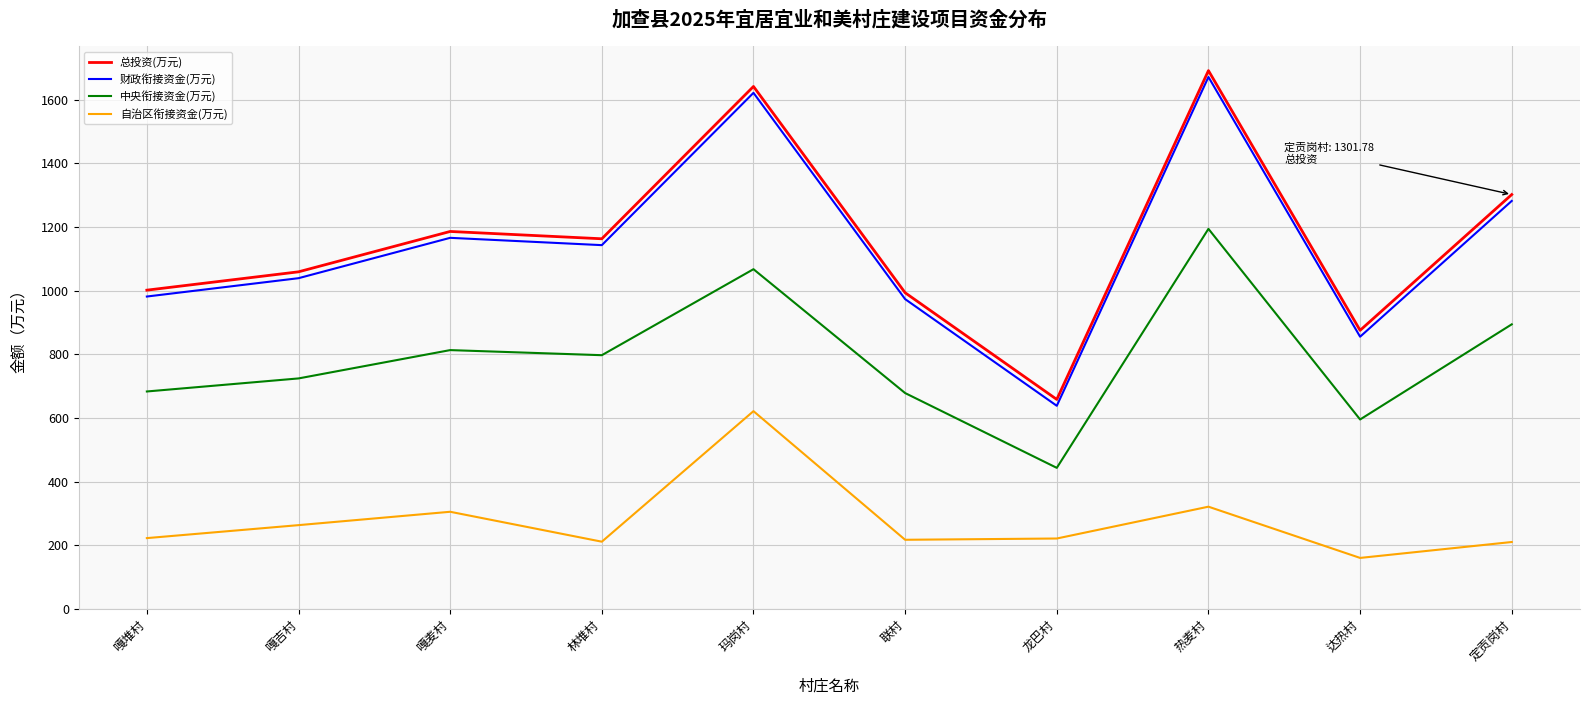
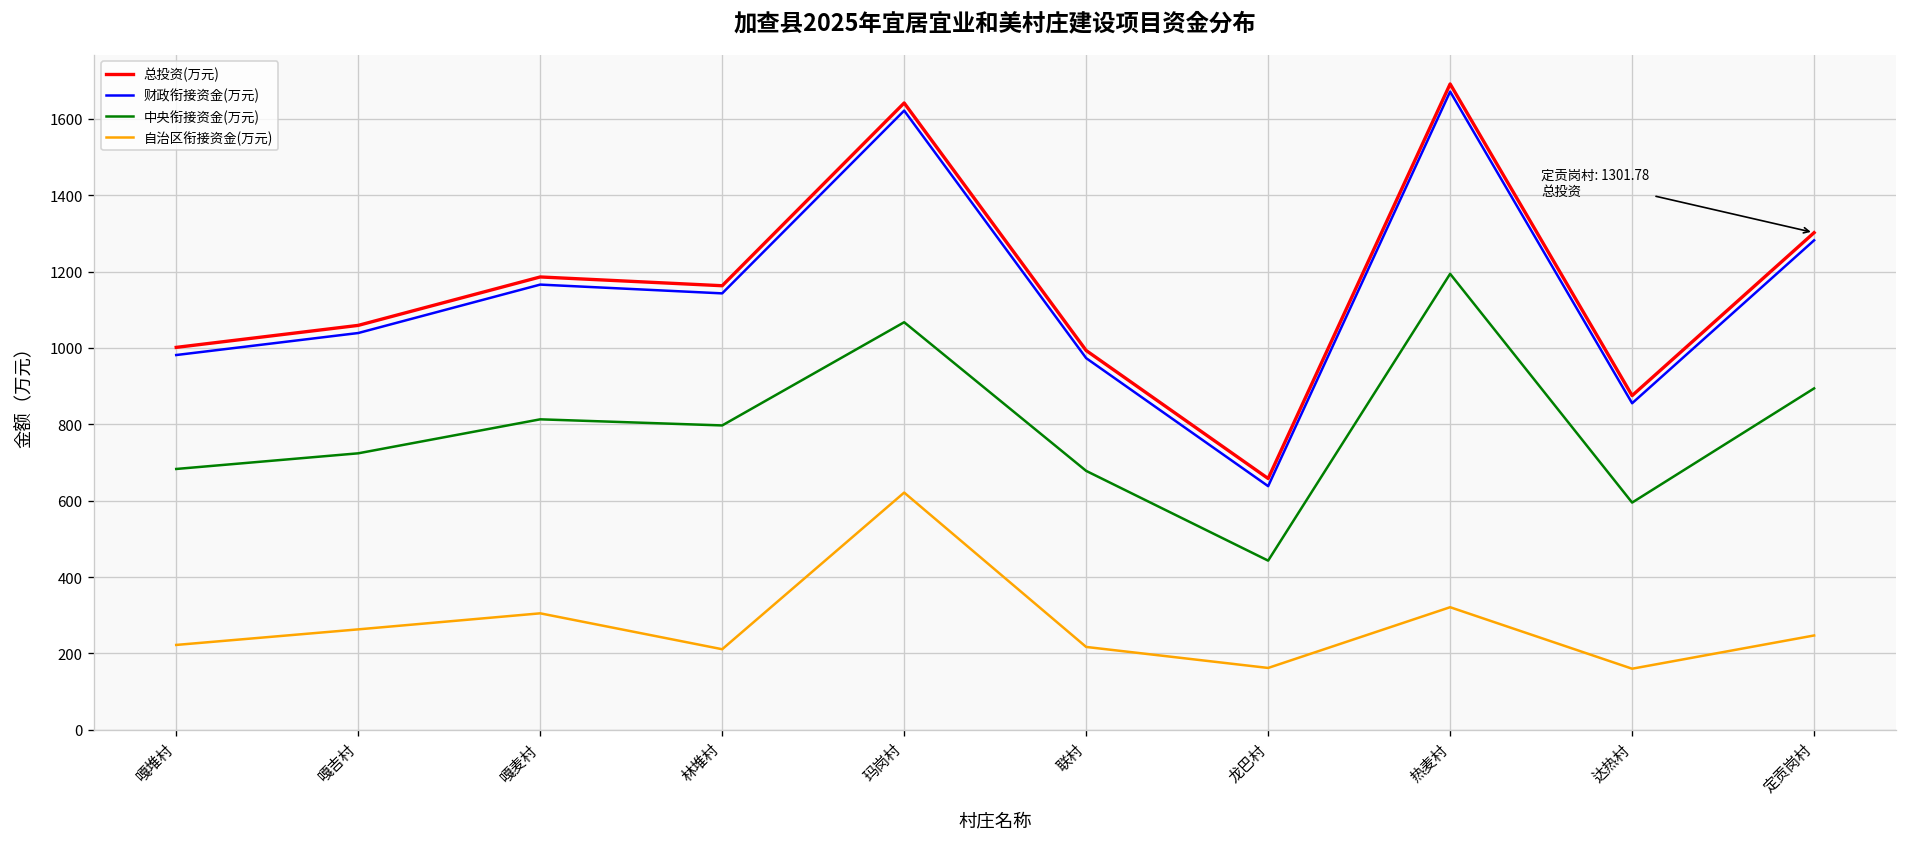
  {
    "总投资(万元)": {
      "定贡岗村": 1301.78
    },
    "财政衔接资金(万元)": {
      "嘎堆村": 980,
      "嘎吉村": 1040,
      "嘎麦村": 1170,
      "林堆村": 1140,
      "玛岗村": 1620,
      "联村": 970,
      "龙巴村": 640,
      "热麦村": 1670,
      "达热村": 860,
      "定贡岗村": 1280
    },
    "中央衔接资金(万元)": {
      "嘎堆村": 680,
      "嘎吉村": 720,
      "嘎麦村": 810,
      "林堆村": 800,
      "玛岗村": 1070,
      "联村": 680,
      "龙巴村": 440,
      "热麦村": 1190,
      "达热村": 600,
      "定贡岗村": 890
    },
    "自治区衔接资金(万元)": {
      "嘎堆村": 220,
      "嘎吉村": 260,
      "嘎麦村": 310,
      "林堆村": 210,
      "玛岗村": 620,
      "联村": 220,
-     "龙巴村": 220,
+     "龙巴村": 160,
      "热麦村": 320,
      "达热村": 160,
-     "定贡岗村": 210
+     "定贡岗村": 250
    }
  }
